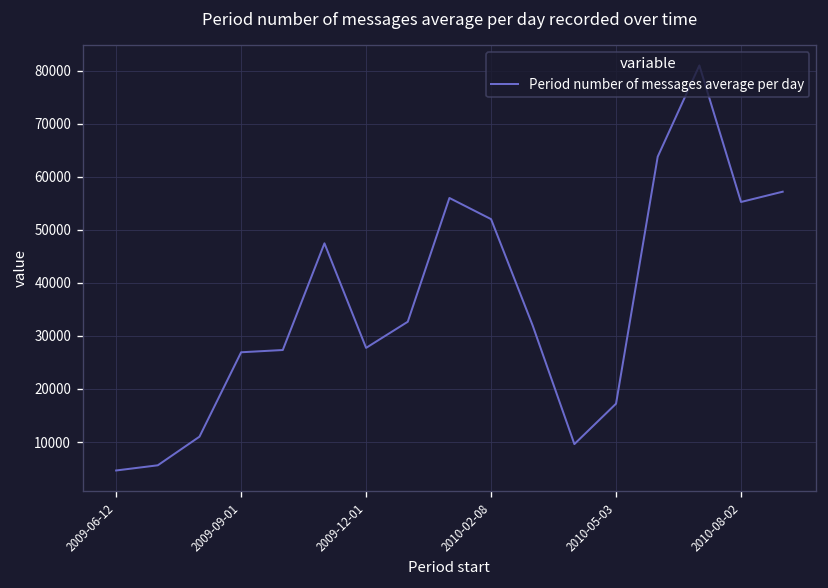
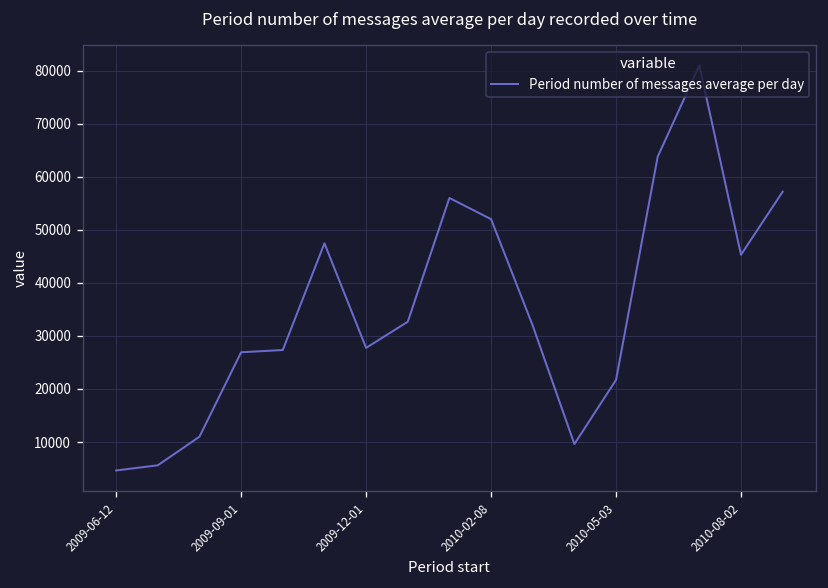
  {
    "2009-06-12": 5000,
    "2009-09-01": 27000,
    "2009-12-01": 28000,
    "2010-02-08": 52000,
-   "2010-05-03": 17000,
-   "2010-08-02": 55000
+   "2010-05-03": 22000,
+   "2010-08-02": 45000
  }
